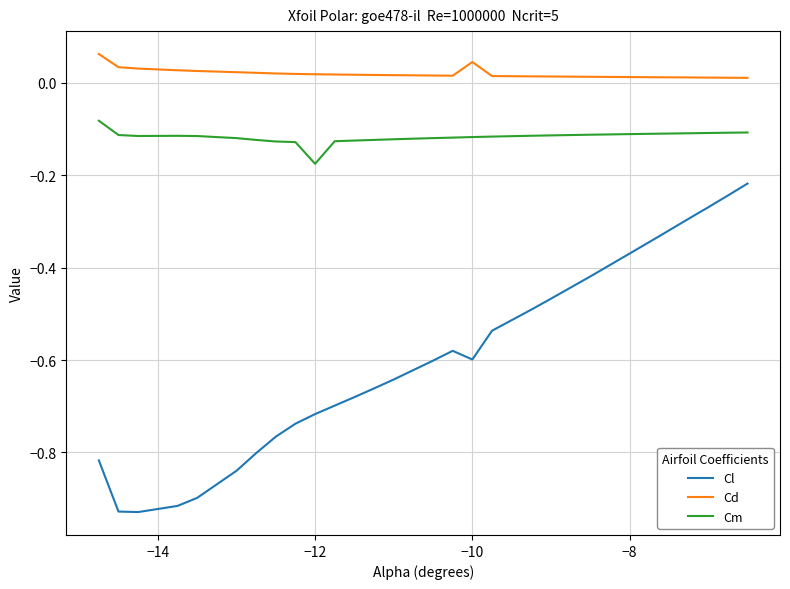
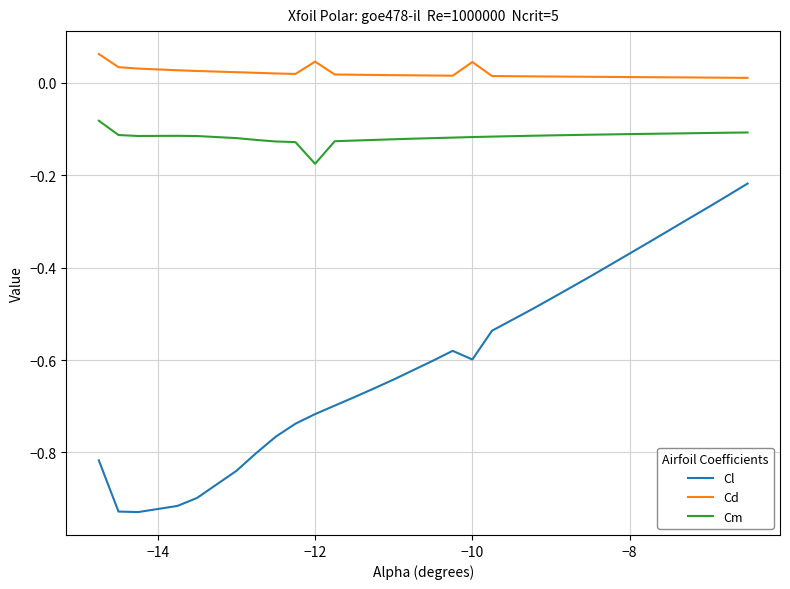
  {
    "Cl": {
      "−12": -0.72,
      "−10": -0.60,
      "−8": -0.37
    },
    "Cd": {
-     "−12": 0.02,
+     "−12": 0.05,
      "−10": 0.05,
      "−8": 0.01
    },
    "Cm": {
      "−12": -0.18,
      "−10": -0.12,
      "−8": -0.11
    }
  }
